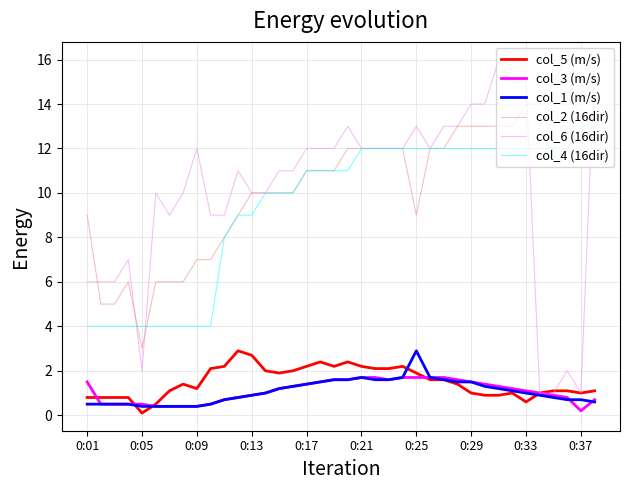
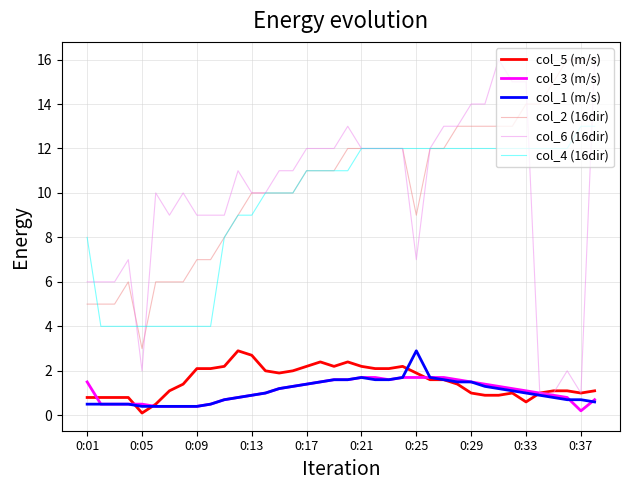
  {
    "col_5 (m/s)": {
      "0:01": 0.8,
      "0:05": 0.1,
-     "0:09": 1.2,
+     "0:09": 2.1,
      "0:13": 2.7,
      "0:17": 2.2,
      "0:21": 2.2,
      "0:25": 1.9,
      "0:29": 1.0,
      "0:33": 0.6
    },
    "col_3 (m/s)": {
      "0:01": 1.5,
      "0:25": 1.7,
      "0:37": 0.2
    },
    "col_1 (m/s)": {
      "0:01": 0.5,
      "0:25": 2.9,
      "0:37": 0.7
    },
    "col_2 (16dir)": {
-     "0:01": 9,
+     "0:01": 5,
      "0:05": 3,
      "0:09": 7,
      "0:25": 9,
      "0:29": 13
    },
    "col_6 (16dir)": {
      "0:01": 6,
      "0:05": 2,
-     "0:09": 12,
+     "0:09": 9,
      "0:17": 12,
-     "0:25": 13,
+     "0:25": 7,
      "0:29": 14
    },
    "col_4 (16dir)": {
-     "0:01": 4,
+     "0:01": 8,
      "0:05": 4,
      "0:09": 4,
      "0:13": 9,
      "0:25": 12,
      "0:29": 12
    }
  }
